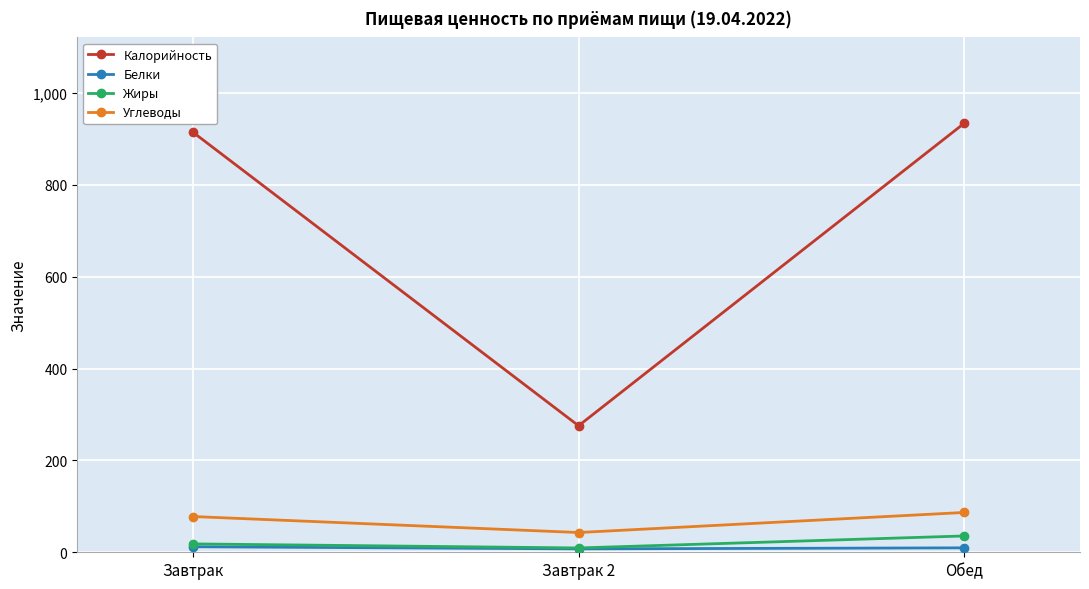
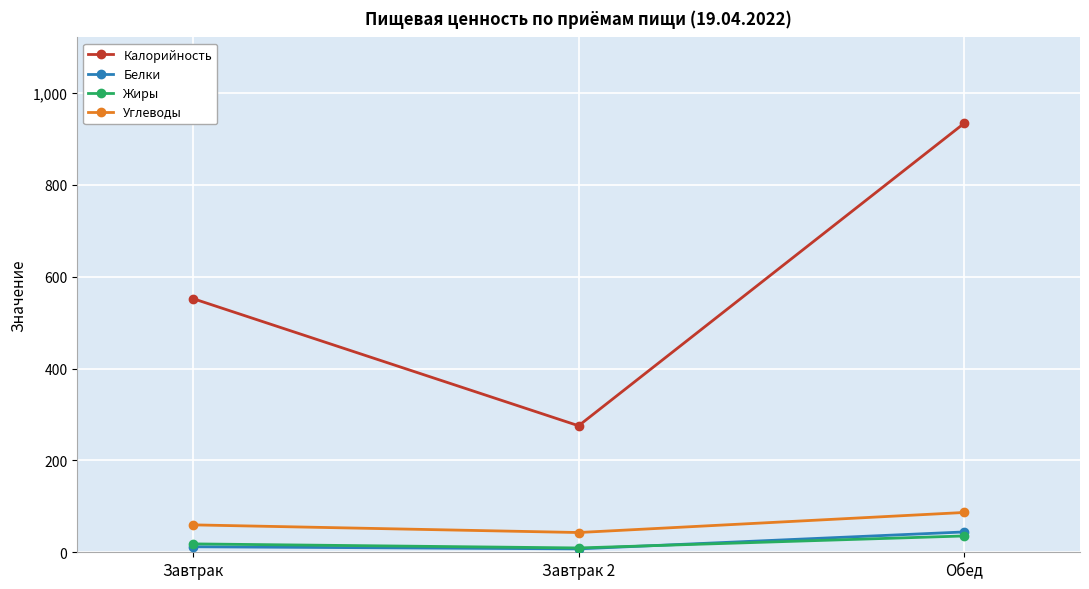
  {
    "Калорийность": {
-     "Завтрак": 910,
+     "Завтрак": 550,
      "Завтрак 2": 280,
      "Обед": 930
    },
    "Белки": {
      "Завтрак": 10,
-     "Обед": 10
+     "Обед": 40
    },
    "Жиры": {
      "Завтрак": 20,
      "Обед": 40
    },
    "Углеводы": {
-     "Завтрак": 80,
+     "Завтрак": 60,
      "Завтрак 2": 40,
      "Обед": 90
    }
  }
